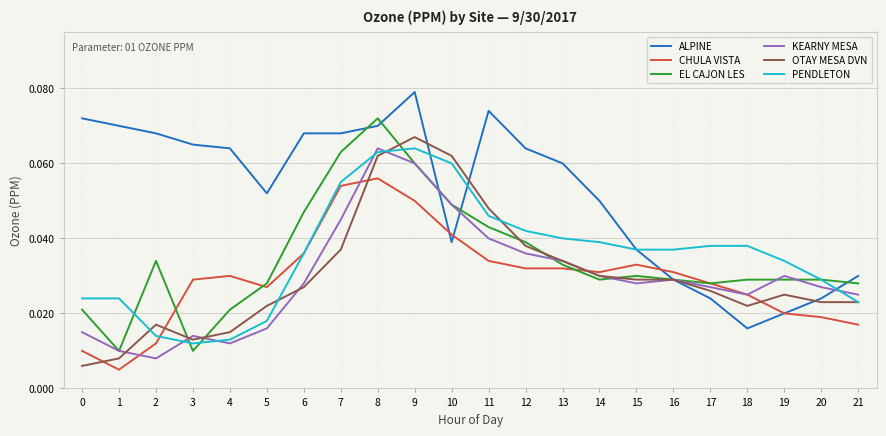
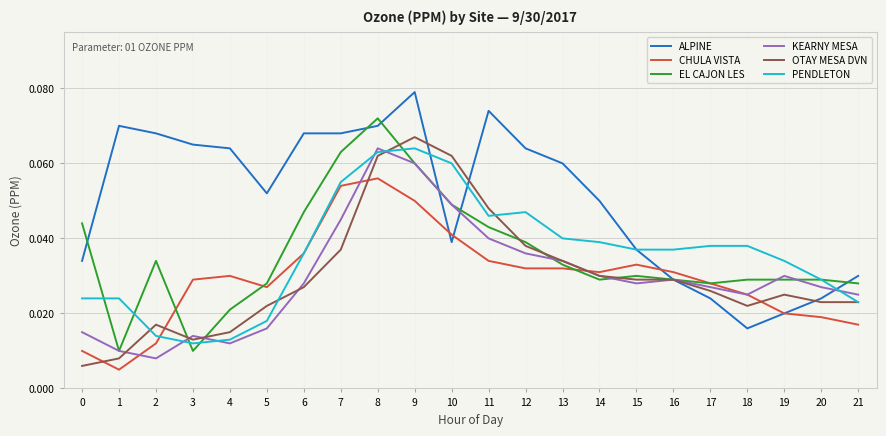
  {
    "ALPINE": {
-     "0": 0.072,
+     "0": 0.034,
      "1": 0.070,
      "2": 0.068,
      "3": 0.065,
      "4": 0.064,
      "5": 0.052,
      "6": 0.068,
      "7": 0.068,
      "8": 0.070,
      "9": 0.079,
      "10": 0.039,
      "11": 0.074,
      "12": 0.064,
      "13": 0.060,
      "14": 0.050,
      "17": 0.024,
      "18": 0.016,
      "20": 0.024,
      "21": 0.030
    },
    "CHULA VISTA": {
      "0": 0.010,
      "1": 0.005,
      "2": 0.012,
      "3": 0.029,
      "4": 0.030,
      "5": 0.027,
      "7": 0.054,
      "8": 0.056,
      "9": 0.050,
      "10": 0.041,
      "11": 0.034,
      "12": 0.032,
      "13": 0.032,
      "14": 0.031,
      "15": 0.033,
      "16": 0.031,
      "20": 0.019,
      "21": 0.017
    },
    "EL CAJON LES": {
-     "0": 0.021,
+     "0": 0.044,
      "2": 0.034,
      "3": 0.010,
      "4": 0.021,
      "5": 0.028,
      "6": 0.047,
      "7": 0.063,
      "8": 0.072,
      "11": 0.043,
      "12": 0.039,
      "13": 0.033,
      "14": 0.029,
      "15": 0.030,
      "18": 0.029,
      "19": 0.029,
      "21": 0.028
    },
    "KEARNY MESA": {
      "0": 0.015,
      "2": 0.008,
      "3": 0.014,
      "4": 0.012,
      "5": 0.016,
      "6": 0.028,
      "7": 0.045,
      "8": 0.064,
      "11": 0.040,
      "12": 0.036,
      "15": 0.028,
      "17": 0.027,
      "19": 0.030,
      "20": 0.027,
      "21": 0.025
    },
    "OTAY MESA DVN": {
      "0": 0.006,
      "1": 0.008,
      "2": 0.017,
      "3": 0.013,
      "4": 0.015,
      "5": 0.022,
      "6": 0.027,
      "7": 0.037,
      "8": 0.062,
      "9": 0.067,
      "10": 0.062,
      "11": 0.048,
      "12": 0.038,
      "15": 0.029,
      "17": 0.026,
      "18": 0.022,
      "19": 0.025,
      "20": 0.023
    },
    "PENDLETON": {
      "0": 0.024,
      "1": 0.024,
      "2": 0.014,
      "3": 0.012,
      "4": 0.013,
      "5": 0.018,
      "7": 0.055,
      "8": 0.063,
      "9": 0.064,
      "10": 0.060,
      "11": 0.046,
-     "12": 0.042,
+     "12": 0.047,
      "13": 0.040,
      "14": 0.039,
      "16": 0.037,
      "17": 0.038,
      "18": 0.038,
      "19": 0.034
    }
  }
